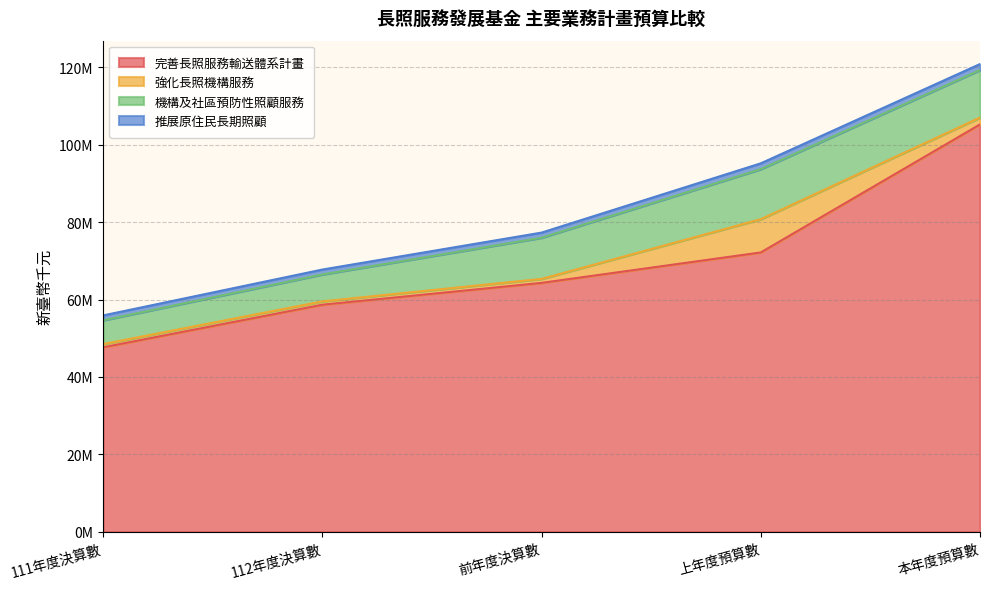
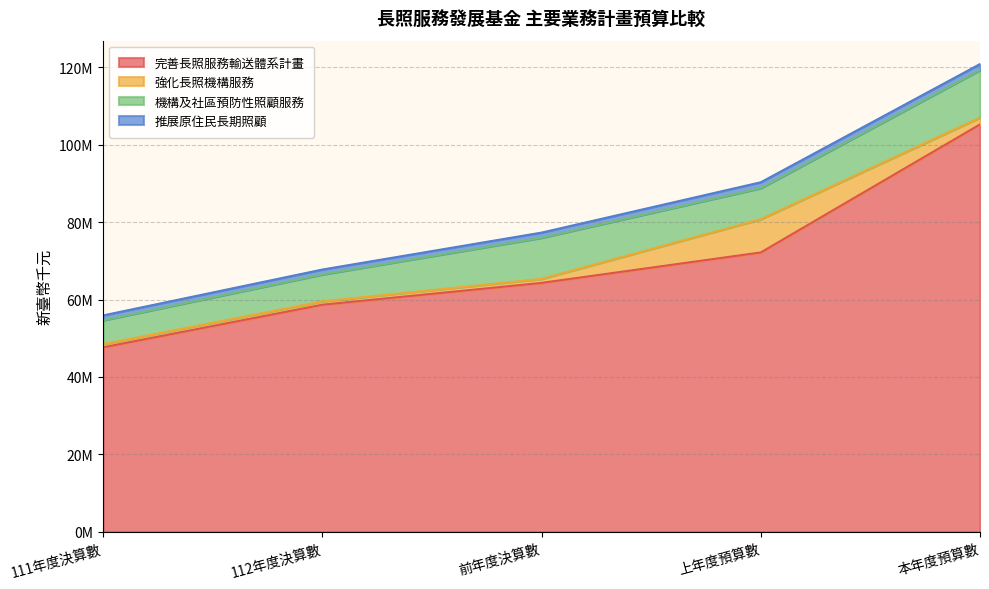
  {
    "完善長照服務輸送體系計畫": {
      "111年度決算數": 48000000,
      "112年度決算數": 59000000,
      "前年度決算數": 64000000,
      "上年度預算數": 72000000,
      "本年度預算數": 105000000
    },
    "強化長照機構服務": {
      "111年度決算數": 1000000,
      "112年度決算數": 1000000,
      "前年度決算數": 1000000,
      "上年度預算數": 9000000,
      "本年度預算數": 2000000
    },
    "機構及社區預防性照顧服務": {
      "111年度決算數": 6000000,
      "112年度決算數": 7000000,
      "前年度決算數": 11000000,
-     "上年度預算數": 13000000,
+     "上年度預算數": 8000000,
      "本年度預算數": 12000000
    },
    "推展原住民長期照顧": {
      "111年度決算數": 1000000,
      "112年度決算數": 1000000,
      "前年度決算數": 1000000,
      "上年度預算數": 2000000,
      "本年度預算數": 2000000
    }
  }
